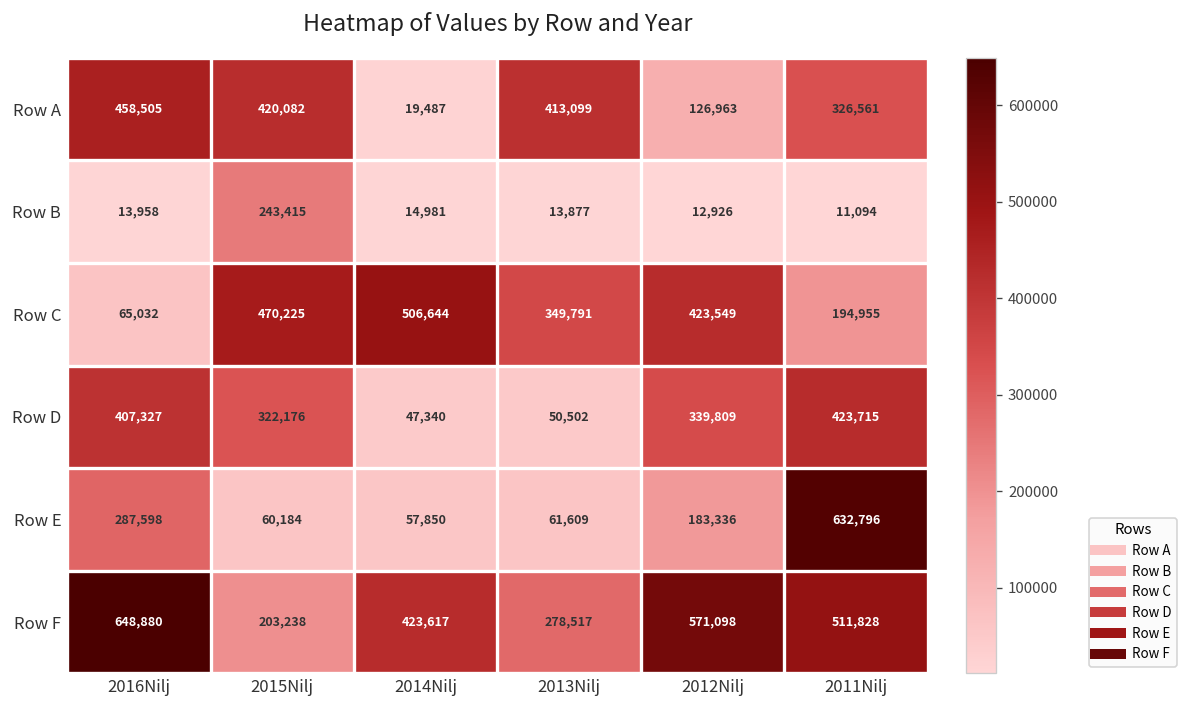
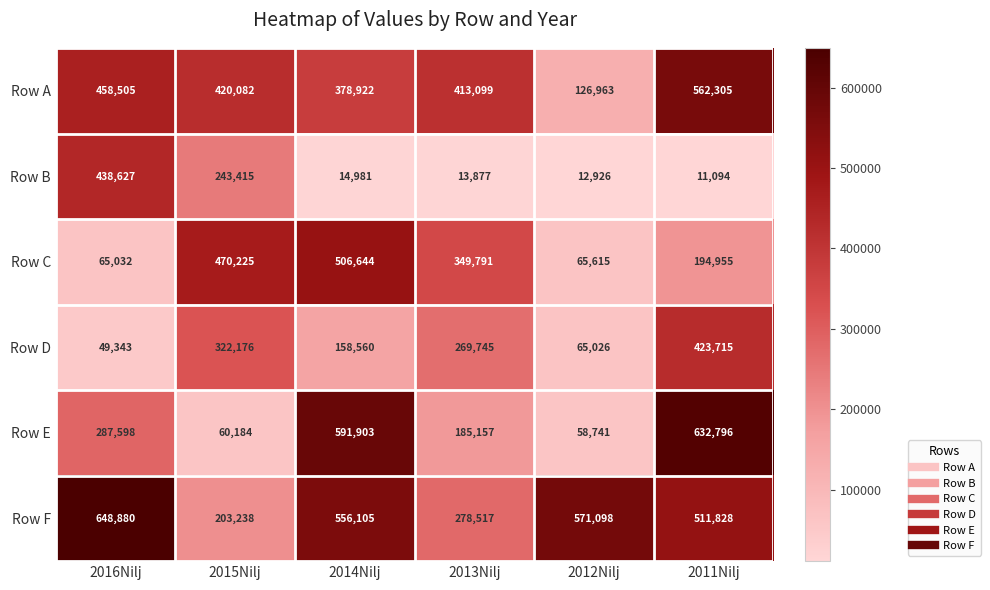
  {
    "Row A": {
      "2016Nilj": "458,505",
      "2015Nilj": "420,082",
-     "2014Nilj": "19,487",
+     "2014Nilj": "378,922",
      "2013Nilj": "413,099",
      "2012Nilj": "126,963",
-     "2011Nilj": "326,561"
+     "2011Nilj": "562,305"
    },
    "Row B": {
-     "2016Nilj": "13,958",
+     "2016Nilj": "438,627",
      "2015Nilj": "243,415",
      "2014Nilj": "14,981",
      "2013Nilj": "13,877",
      "2012Nilj": "12,926",
      "2011Nilj": "11,094"
    },
    "Row C": {
      "2016Nilj": "65,032",
      "2015Nilj": "470,225",
      "2014Nilj": "506,644",
      "2013Nilj": "349,791",
-     "2012Nilj": "423,549",
+     "2012Nilj": "65,615",
      "2011Nilj": "194,955"
    },
    "Row D": {
-     "2016Nilj": "407,327",
+     "2016Nilj": "49,343",
      "2015Nilj": "322,176",
-     "2014Nilj": "47,340",
-     "2013Nilj": "50,502",
-     "2012Nilj": "339,809",
+     "2014Nilj": "158,560",
+     "2013Nilj": "269,745",
+     "2012Nilj": "65,026",
      "2011Nilj": "423,715"
    },
    "Row E": {
      "2016Nilj": "287,598",
      "2015Nilj": "60,184",
-     "2014Nilj": "57,850",
-     "2013Nilj": "61,609",
-     "2012Nilj": "183,336",
+     "2014Nilj": "591,903",
+     "2013Nilj": "185,157",
+     "2012Nilj": "58,741",
      "2011Nilj": "632,796"
    },
    "Row F": {
      "2016Nilj": "648,880",
      "2015Nilj": "203,238",
-     "2014Nilj": "423,617",
+     "2014Nilj": "556,105",
      "2013Nilj": "278,517",
      "2012Nilj": "571,098",
      "2011Nilj": "511,828"
    }
  }
